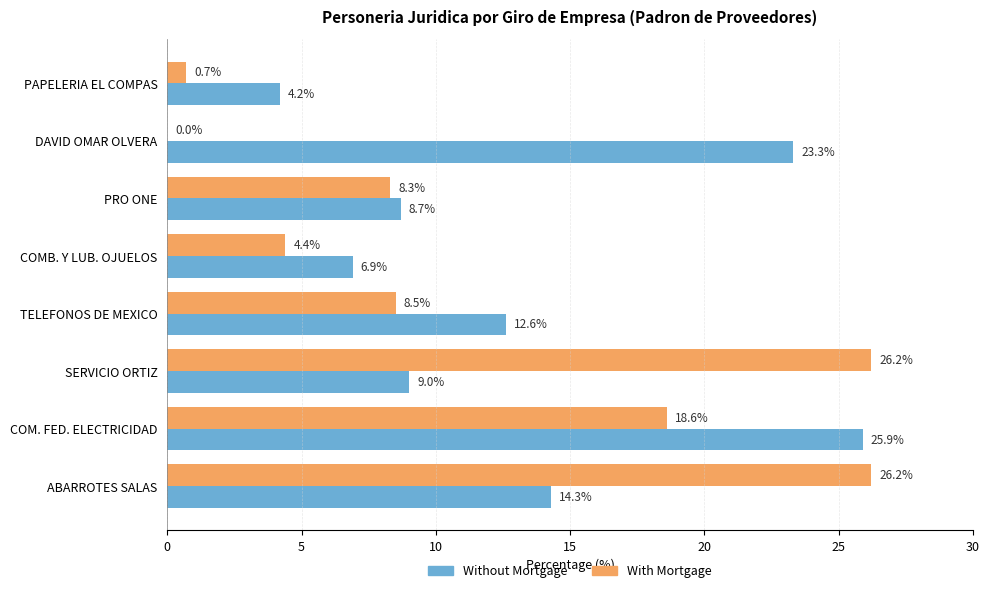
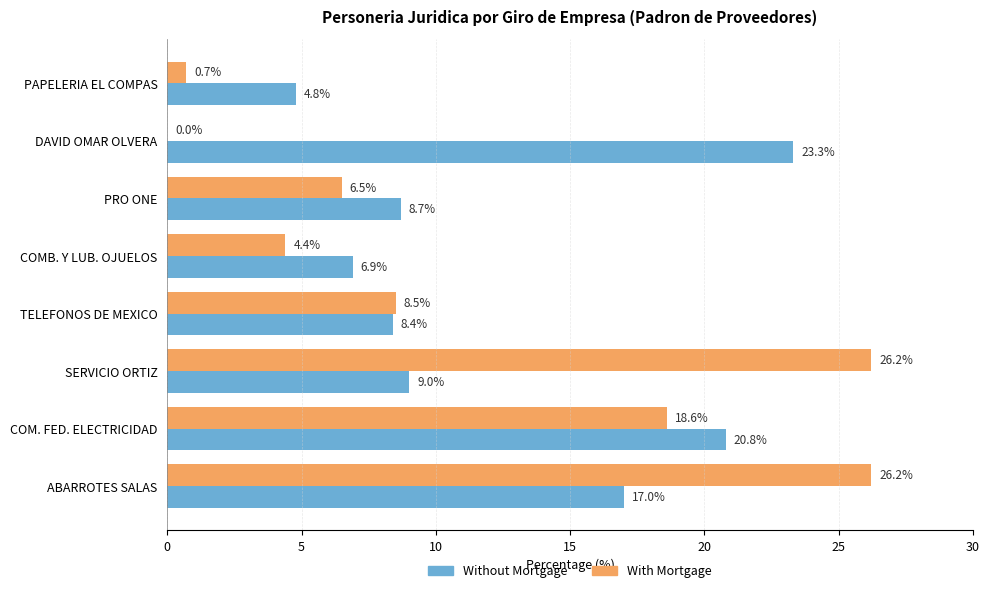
  {
    "Without Mortgage": {
-     "PAPELERIA EL COMPAS": "4.2%",
+     "PAPELERIA EL COMPAS": "4.8%",
      "DAVID OMAR OLVERA": "23.3%",
      "PRO ONE": "8.7%",
      "COMB. Y LUB. OJUELOS": "6.9%",
-     "TELEFONOS DE MEXICO": "12.6%",
+     "TELEFONOS DE MEXICO": "8.4%",
      "SERVICIO ORTIZ": "9.0%",
-     "COM. FED. ELECTRICIDAD": "25.9%",
-     "ABARROTES SALAS": "14.3%"
+     "COM. FED. ELECTRICIDAD": "20.8%",
+     "ABARROTES SALAS": "17.0%"
    },
    "With Mortgage": {
      "PAPELERIA EL COMPAS": "0.7%",
      "DAVID OMAR OLVERA": "0.0%",
-     "PRO ONE": "8.3%",
+     "PRO ONE": "6.5%",
      "COMB. Y LUB. OJUELOS": "4.4%",
      "TELEFONOS DE MEXICO": "8.5%",
      "SERVICIO ORTIZ": "26.2%",
      "COM. FED. ELECTRICIDAD": "18.6%",
      "ABARROTES SALAS": "26.2%"
    }
  }
